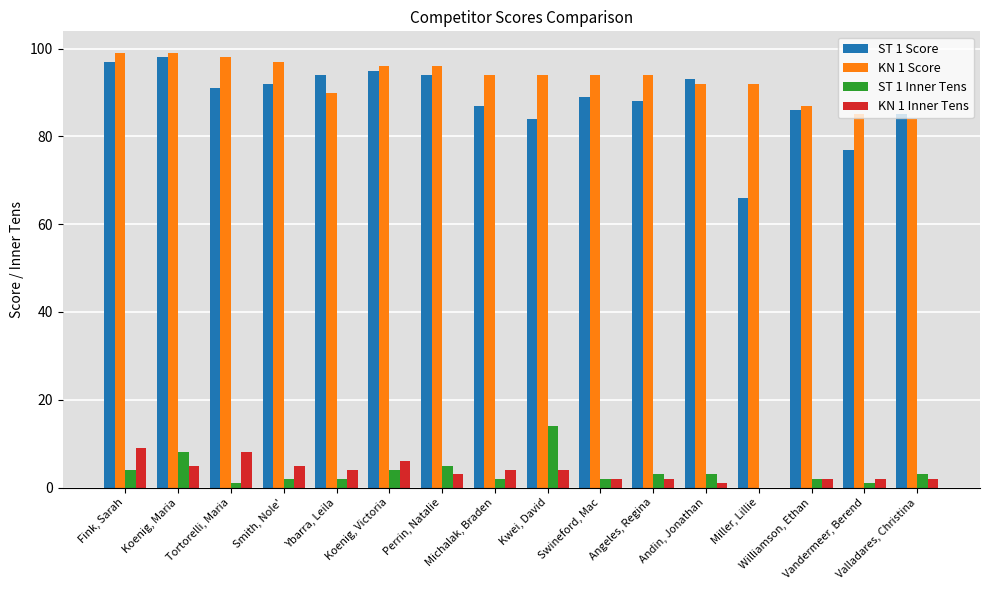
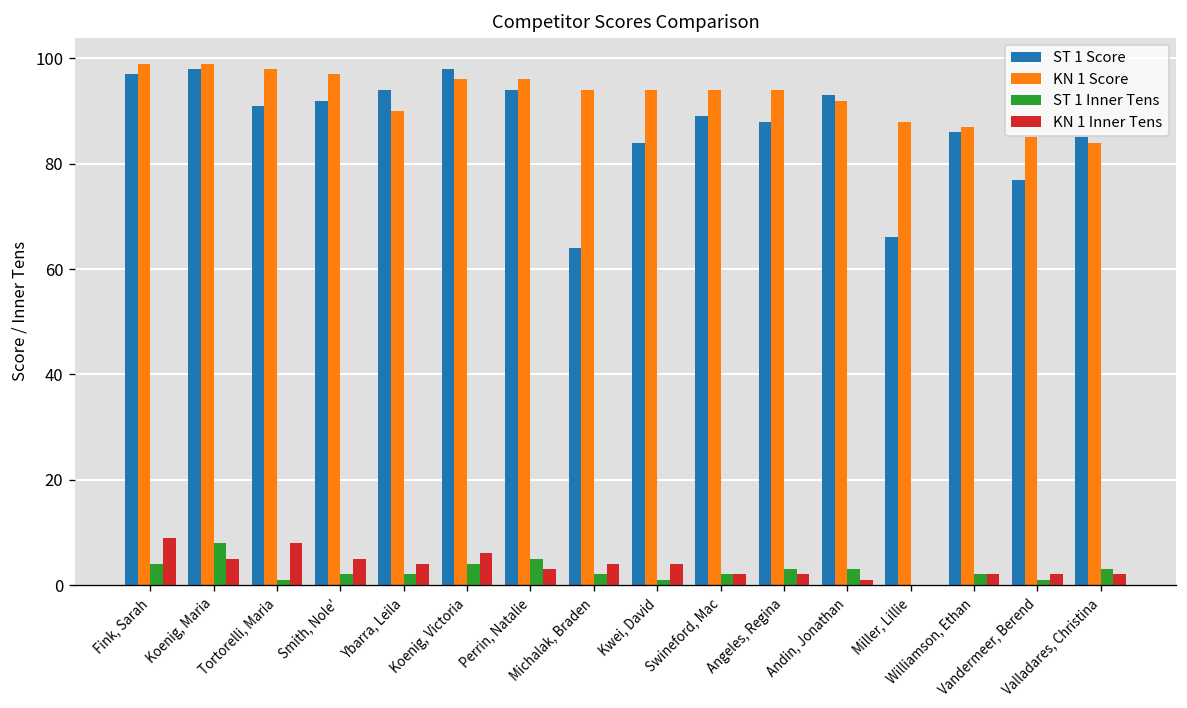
  {
    "ST 1 Score": {
      "Fink, Sarah": 97,
      "Koenig, Maria": 98,
      "Tortorelli, Maria": 91,
      "Smith, Nole'": 92,
      "Ybarra, Leila": 94,
-     "Koenig, Victoria": 95,
+     "Koenig, Victoria": 98,
      "Perrin, Natalie": 94,
-     "Michalak, Braden": 87,
+     "Michalak, Braden": 64,
      "Kwei, David": 84,
      "Swineford, Mac": 89,
      "Angeles, Regina": 88,
      "Andin, Jonathan": 93,
      "Miller, Lillie": 66,
      "Williamson, Ethan": 86,
      "Vandermeer, Berend": 77
    },
    "KN 1 Score": {
      "Fink, Sarah": 99,
      "Koenig, Maria": 99,
      "Tortorelli, Maria": 98,
      "Smith, Nole'": 97,
      "Ybarra, Leila": 90,
      "Koenig, Victoria": 96,
      "Perrin, Natalie": 96,
      "Michalak, Braden": 94,
      "Kwei, David": 94,
      "Swineford, Mac": 94,
      "Angeles, Regina": 94,
      "Andin, Jonathan": 92,
-     "Miller, Lillie": 92,
+     "Miller, Lillie": 88,
      "Williamson, Ethan": 87,
      "Valladares, Christina": 84
    },
    "ST 1 Inner Tens": {
      "Fink, Sarah": 4,
      "Koenig, Maria": 8,
      "Tortorelli, Maria": 1,
      "Smith, Nole'": 2,
      "Ybarra, Leila": 2,
      "Koenig, Victoria": 4,
      "Perrin, Natalie": 5,
      "Michalak, Braden": 2,
-     "Kwei, David": 14,
+     "Kwei, David": 1,
      "Swineford, Mac": 2,
      "Angeles, Regina": 3,
      "Andin, Jonathan": 3,
      "Miller, Lillie": 0,
      "Williamson, Ethan": 2,
      "Vandermeer, Berend": 1,
      "Valladares, Christina": 3
    },
    "KN 1 Inner Tens": {
      "Fink, Sarah": 9,
      "Koenig, Maria": 5,
      "Tortorelli, Maria": 8,
      "Smith, Nole'": 5,
      "Ybarra, Leila": 4,
      "Koenig, Victoria": 6,
      "Perrin, Natalie": 3,
      "Michalak, Braden": 4,
      "Kwei, David": 4,
      "Swineford, Mac": 2,
      "Angeles, Regina": 2,
      "Andin, Jonathan": 1,
      "Miller, Lillie": 0,
      "Williamson, Ethan": 2,
      "Vandermeer, Berend": 2,
      "Valladares, Christina": 2
    }
  }
